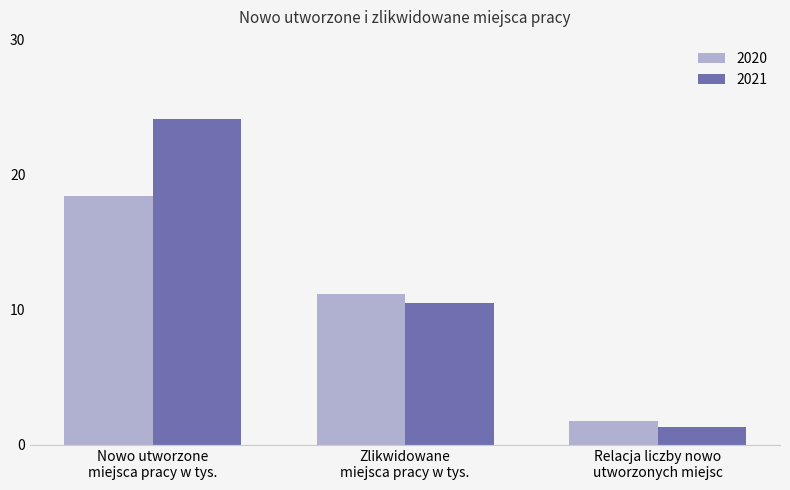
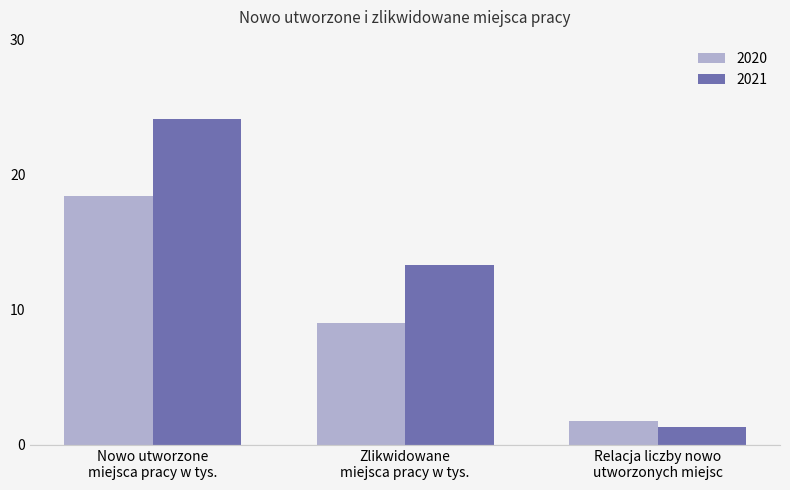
  {
    "2020": {
      "Nowo utworzone miejsca pracy w tys.": 18.4,
-     "Zlikwidowane miejsca pracy w tys.": 11.2,
+     "Zlikwidowane miejsca pracy w tys.": 9.0,
      "Relacja liczby nowo utworzonych miejsc": 1.8
    },
    "2021": {
      "Nowo utworzone miejsca pracy w tys.": 24.1,
-     "Zlikwidowane miejsca pracy w tys.": 10.5,
+     "Zlikwidowane miejsca pracy w tys.": 13.3,
      "Relacja liczby nowo utworzonych miejsc": 1.3
    }
  }
